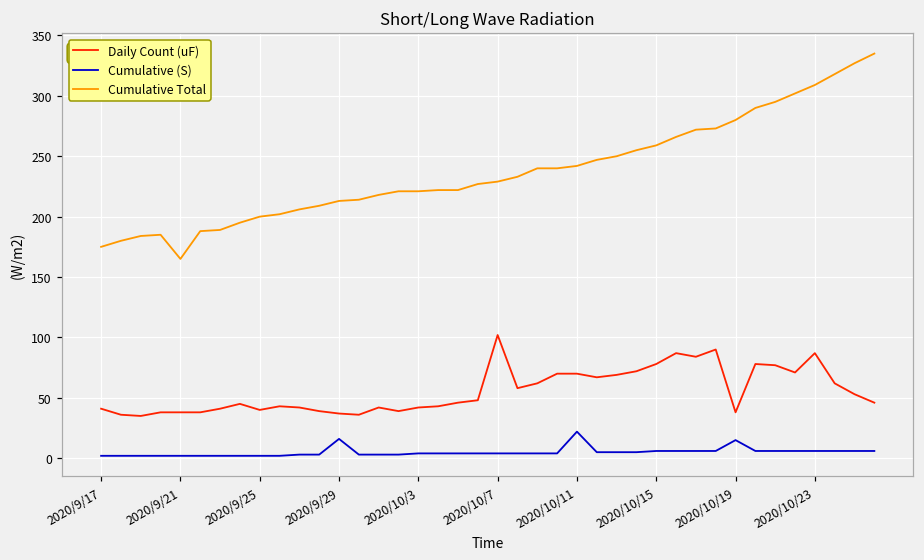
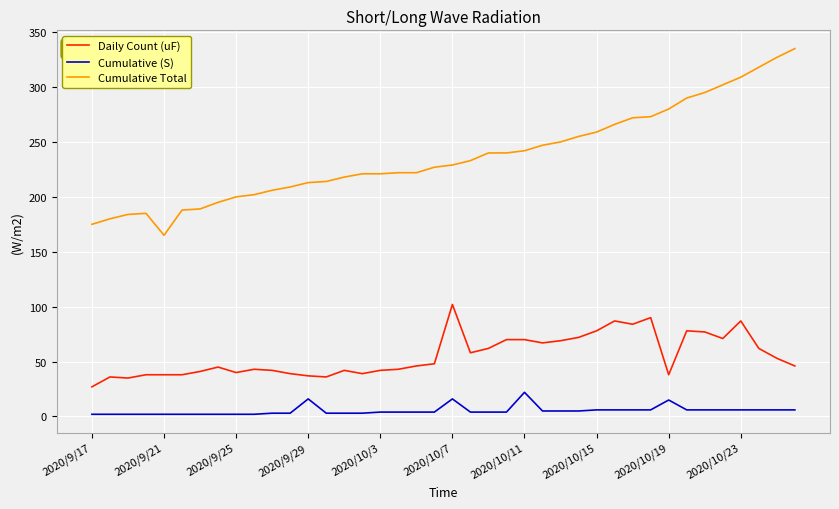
  {
    "Daily Count (uF)": {
-     "2020/9/17": 41,
+     "2020/9/17": 27,
      "2020/9/21": 38,
      "2020/9/25": 40,
      "2020/9/29": 37,
      "2020/10/3": 42,
      "2020/10/7": 102,
      "2020/10/11": 70,
      "2020/10/15": 78,
      "2020/10/19": 38,
      "2020/10/23": 87
    },
    "Cumulative (S)": {
      "2020/9/17": 2,
      "2020/9/21": 2,
      "2020/9/25": 2,
      "2020/9/29": 16,
      "2020/10/3": 4,
-     "2020/10/7": 4,
+     "2020/10/7": 16,
      "2020/10/11": 22,
      "2020/10/15": 6,
      "2020/10/19": 15,
      "2020/10/23": 6
    },
    "Cumulative Total": {
      "2020/9/17": 175,
      "2020/9/21": 165,
      "2020/9/25": 200,
      "2020/9/29": 213,
      "2020/10/3": 221,
      "2020/10/7": 229,
      "2020/10/11": 242,
      "2020/10/15": 259,
      "2020/10/19": 280,
      "2020/10/23": 309
    }
  }
